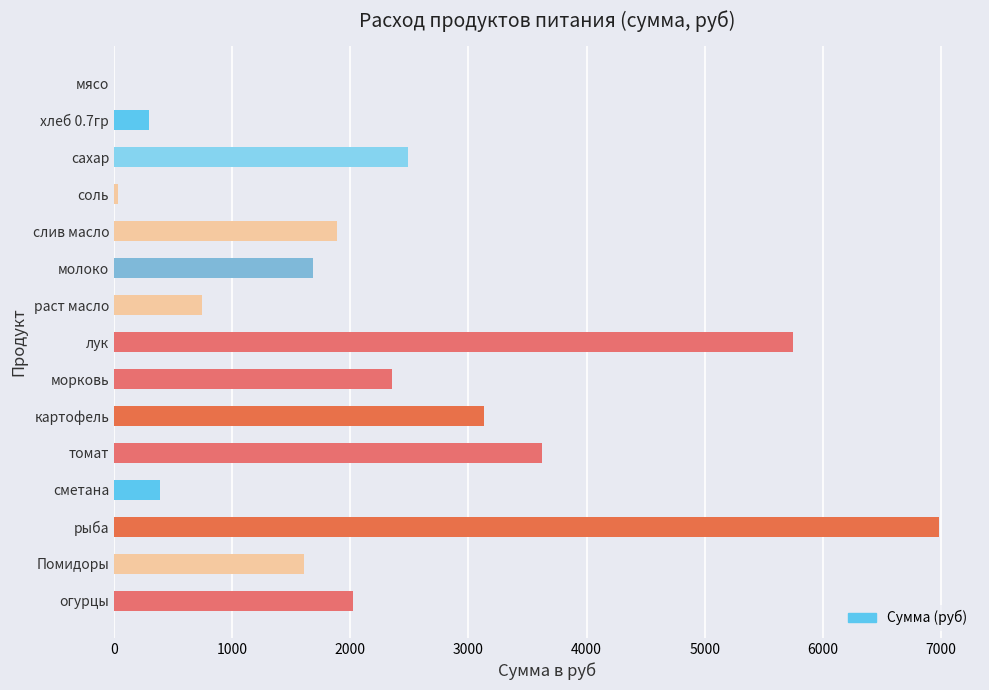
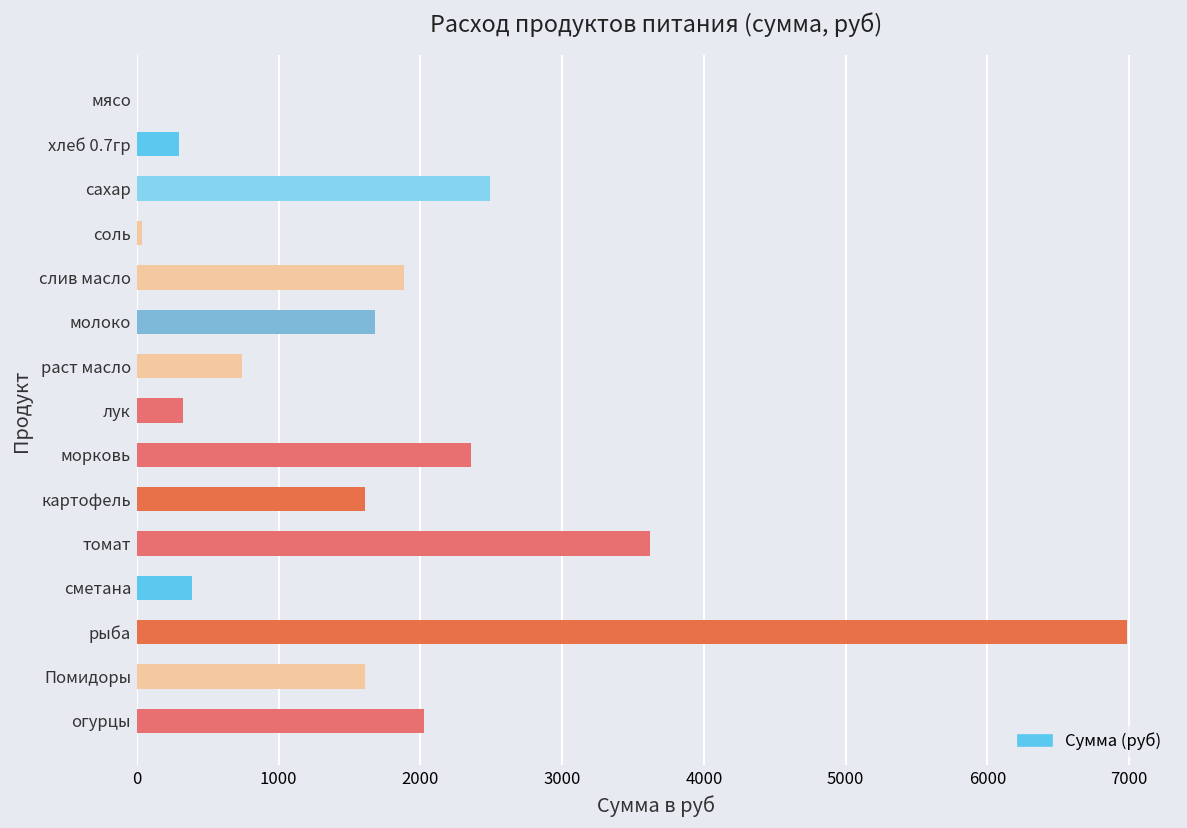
  {
    "мясо": 0,
    "хлеб 0.7гр": 300,
    "сахар": 2490,
    "соль": 30,
    "слив масло": 1890,
    "молоко": 1680,
    "раст масло": 740,
-   "лук": 5750,
+   "лук": 320,
    "морковь": 2360,
-   "картофель": 3130,
+   "картофель": 1610,
    "томат": 3620,
    "сметана": 390,
    "рыба": 6980,
    "Помидоры": 1610,
    "огурцы": 2020
  }
